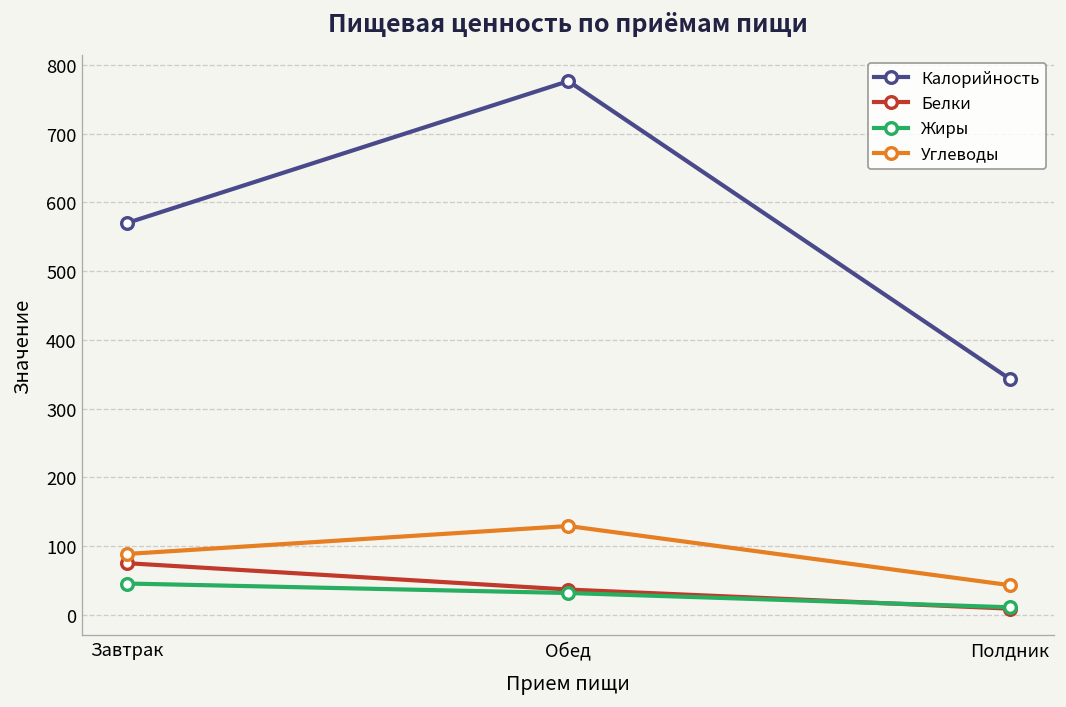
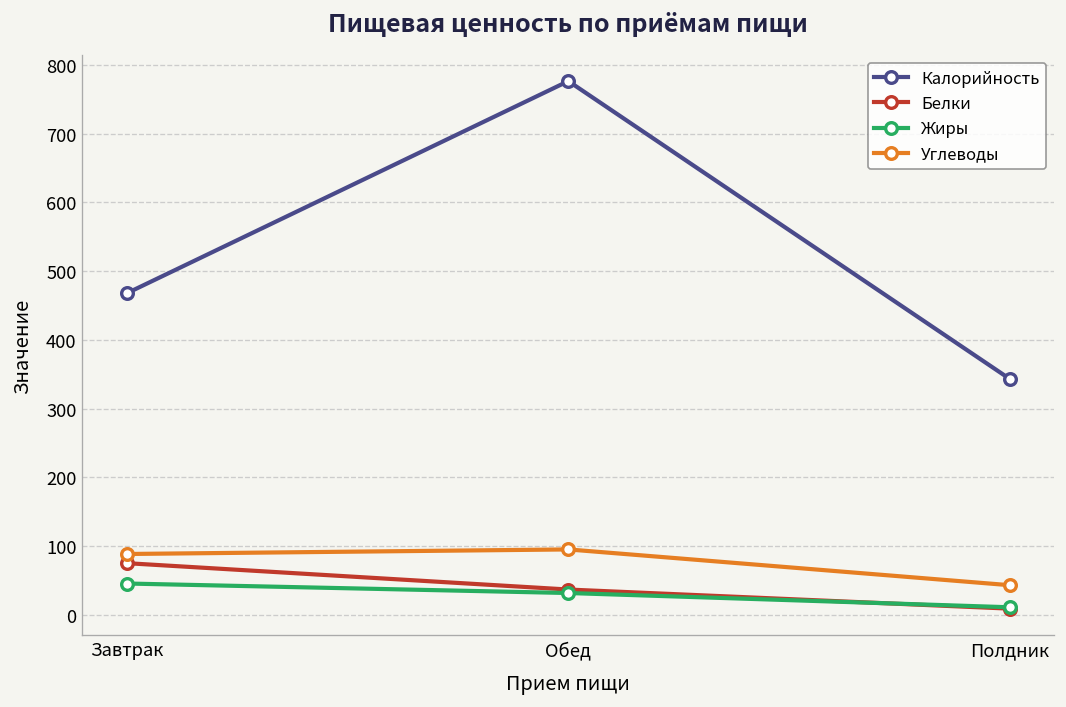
  {
    "Калорийность": {
-     "Завтрак": 570,
+     "Завтрак": 470,
      "Обед": 780,
      "Полдник": 340
    },
    "Белки": {
      "Завтрак": 80,
      "Обед": 40
    },
    "Жиры": {
      "Завтрак": 50,
      "Обед": 30
    },
    "Углеводы": {
      "Завтрак": 90,
-     "Обед": 130,
+     "Обед": 90,
      "Полдник": 40
    }
  }
